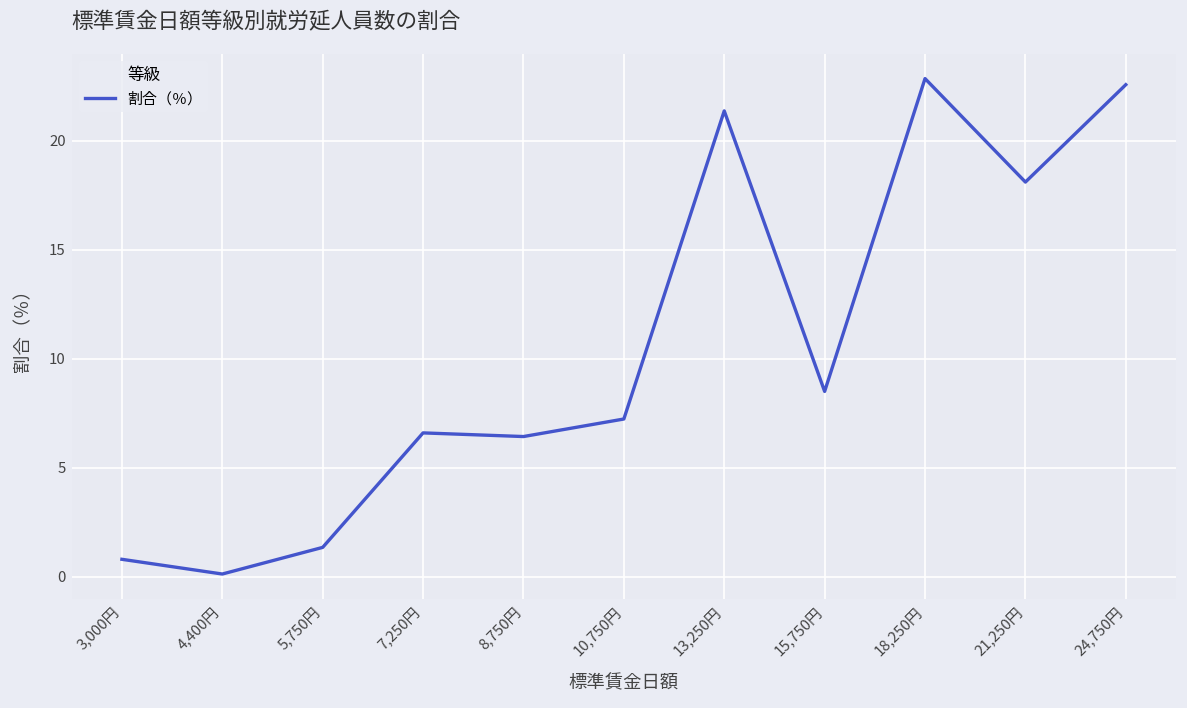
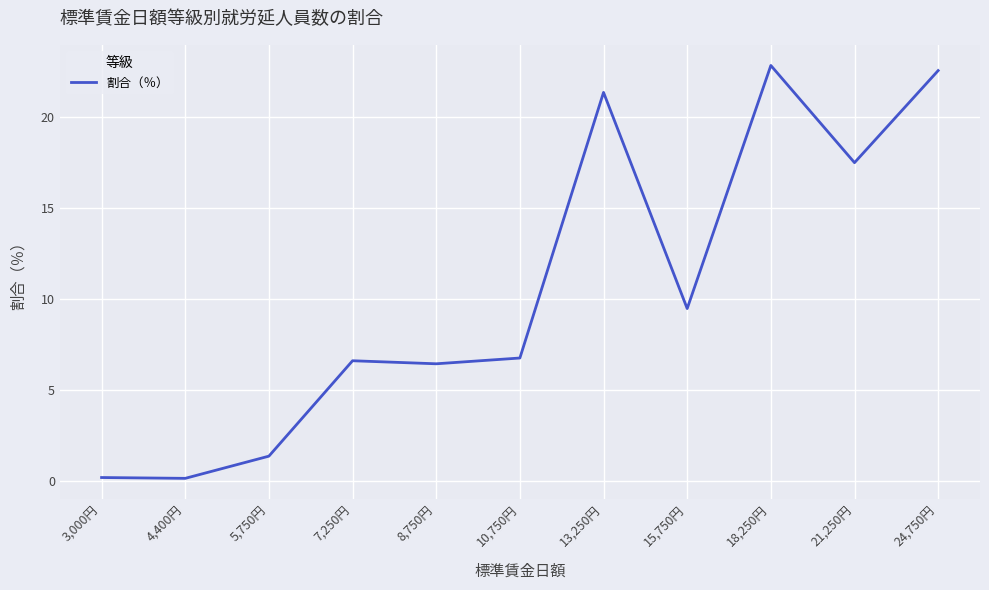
  {
-   "3,000円": 0.8,
+   "3,000円": 0.2,
    "4,400円": 0.1,
    "5,750円": 1.3,
    "7,250円": 6.6,
    "8,750円": 6.4,
-   "10,750円": 7.2,
+   "10,750円": 6.8,
    "13,250円": 21.4,
-   "15,750円": 8.5,
+   "15,750円": 9.5,
    "18,250円": 22.9,
-   "21,250円": 18.1,
+   "21,250円": 17.5,
    "24,750円": 22.6
  }
